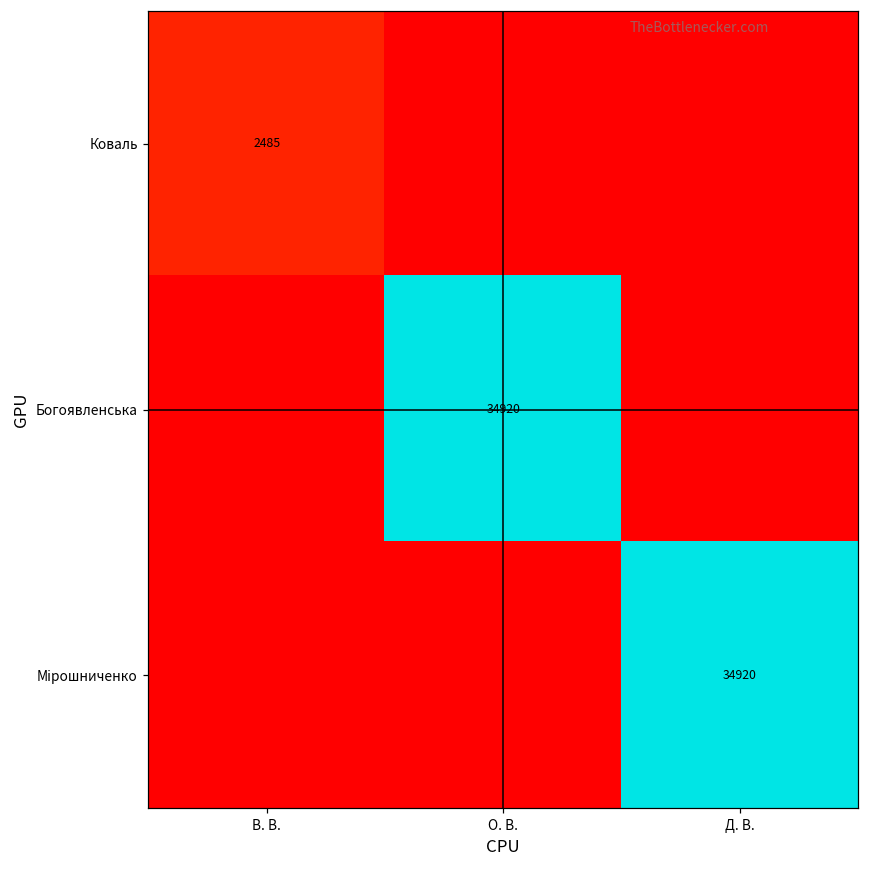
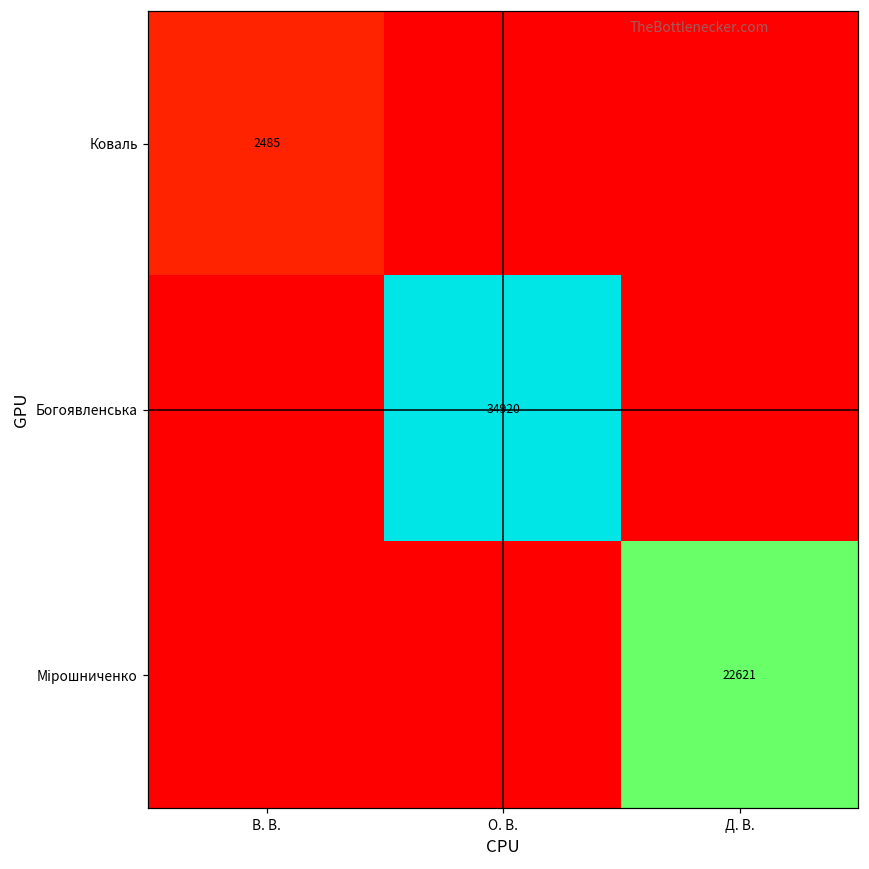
  {
    "Коваль": {
      "В. В.": 2485
    },
    "Богоявленська": {
      "О. В.": 34920
    },
    "Мірошниченко": {
-     "Д. В.": 34920
+     "Д. В.": 22621
    }
  }
